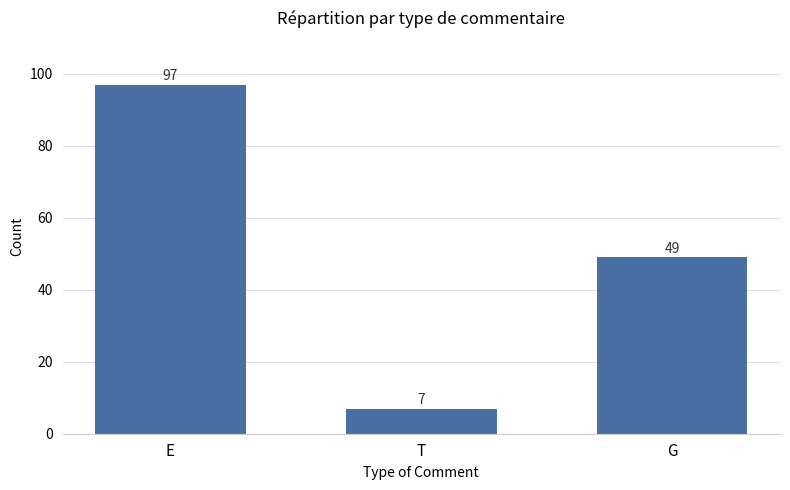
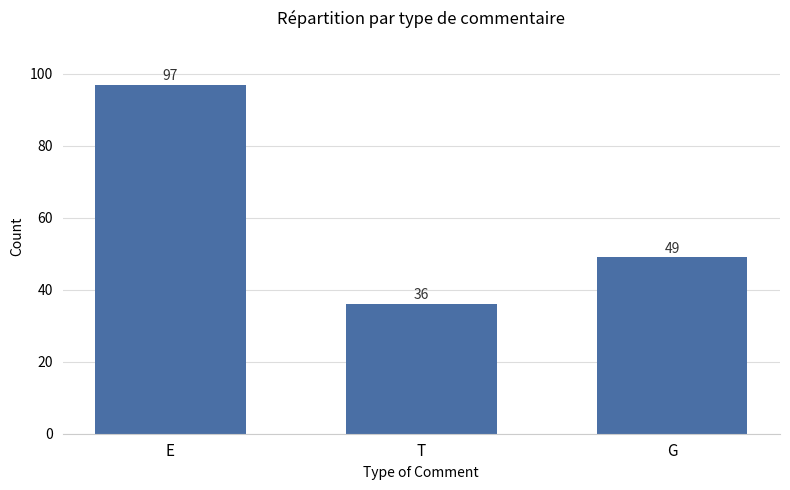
  {
    "E": 97,
-   "T": 7,
+   "T": 36,
    "G": 49
  }
